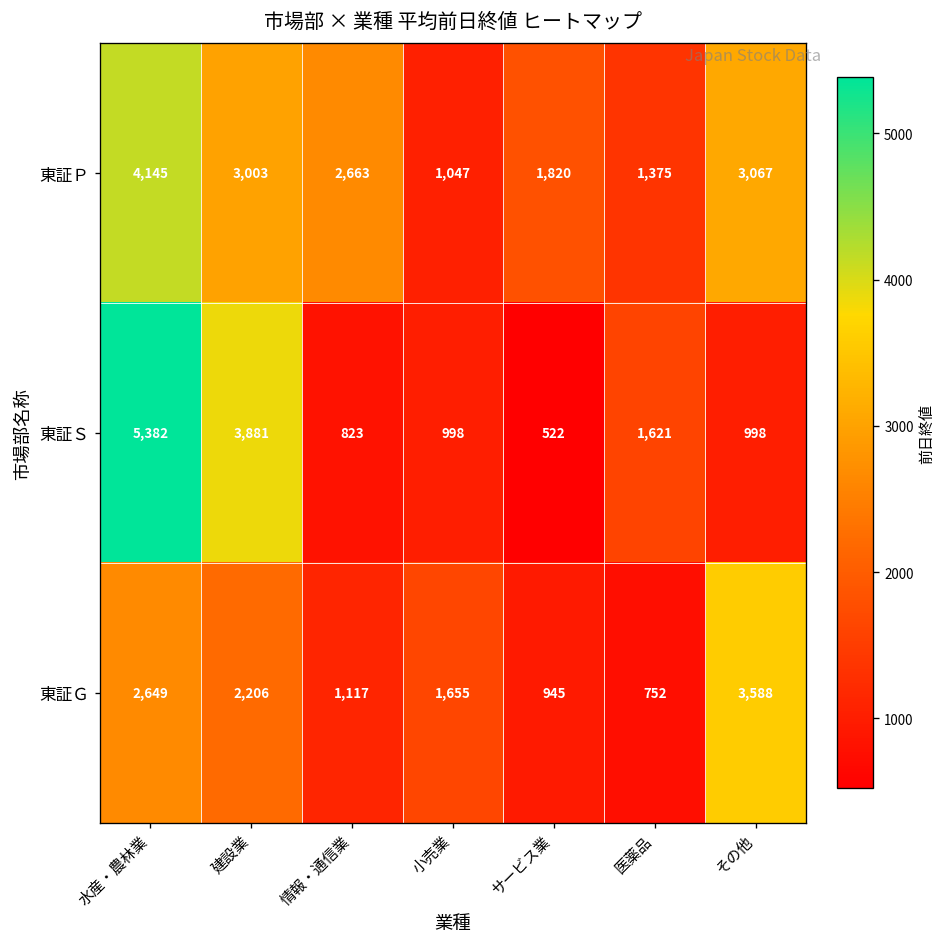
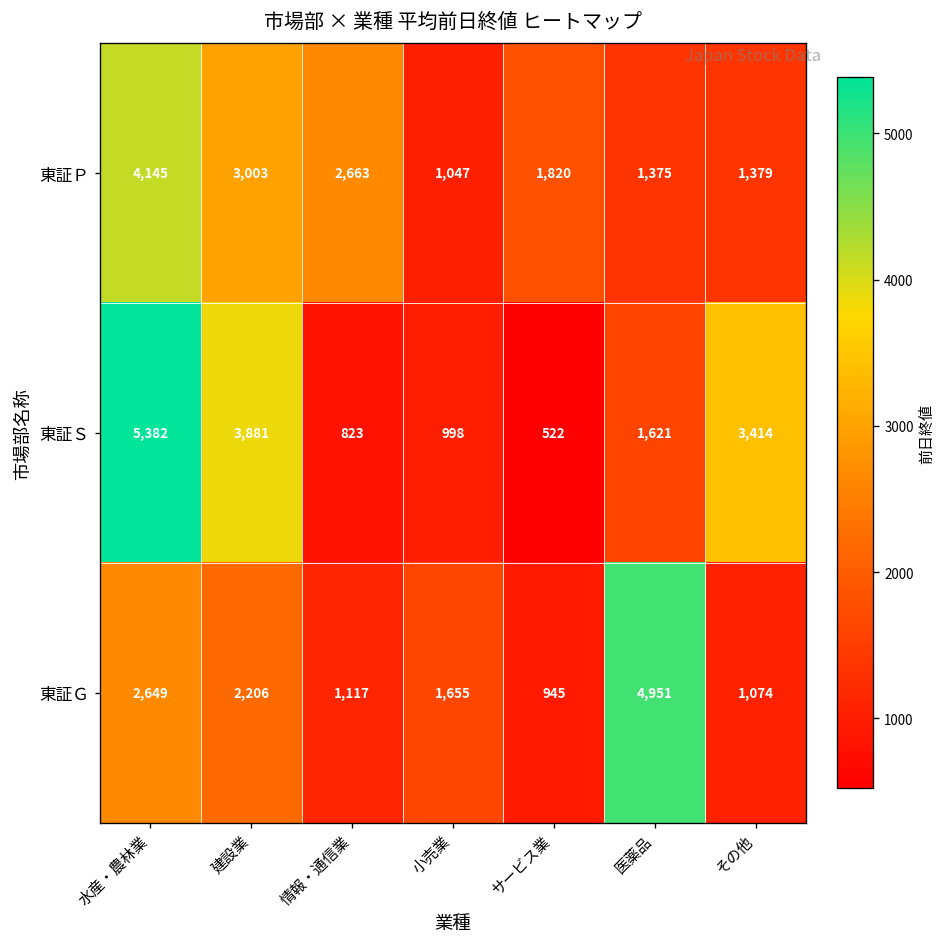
  {
    "東証Ｐ": {
      "水産・農林業": "4,145",
      "建設業": "3,003",
      "情報・通信業": "2,663",
      "小売業": "1,047",
      "サービス業": "1,820",
      "医薬品": "1,375",
-     "その他": "3,067"
+     "その他": "1,379"
    },
    "東証Ｓ": {
      "水産・農林業": "5,382",
      "建設業": "3,881",
      "情報・通信業": "823",
      "小売業": "998",
      "サービス業": "522",
      "医薬品": "1,621",
-     "その他": "998"
+     "その他": "3,414"
    },
    "東証Ｇ": {
      "水産・農林業": "2,649",
      "建設業": "2,206",
      "情報・通信業": "1,117",
      "小売業": "1,655",
      "サービス業": "945",
-     "医薬品": "752",
-     "その他": "3,588"
+     "医薬品": "4,951",
+     "その他": "1,074"
    }
  }
